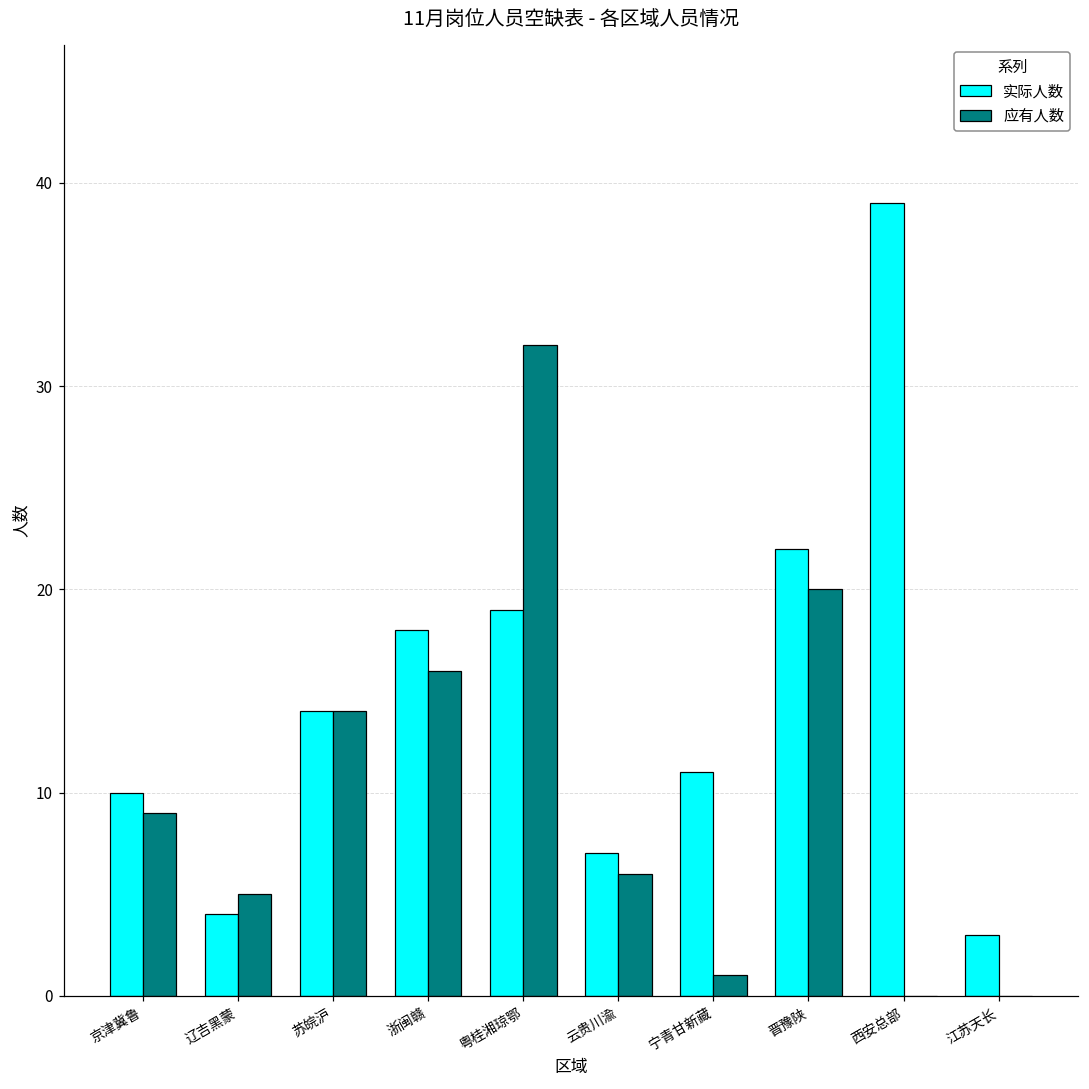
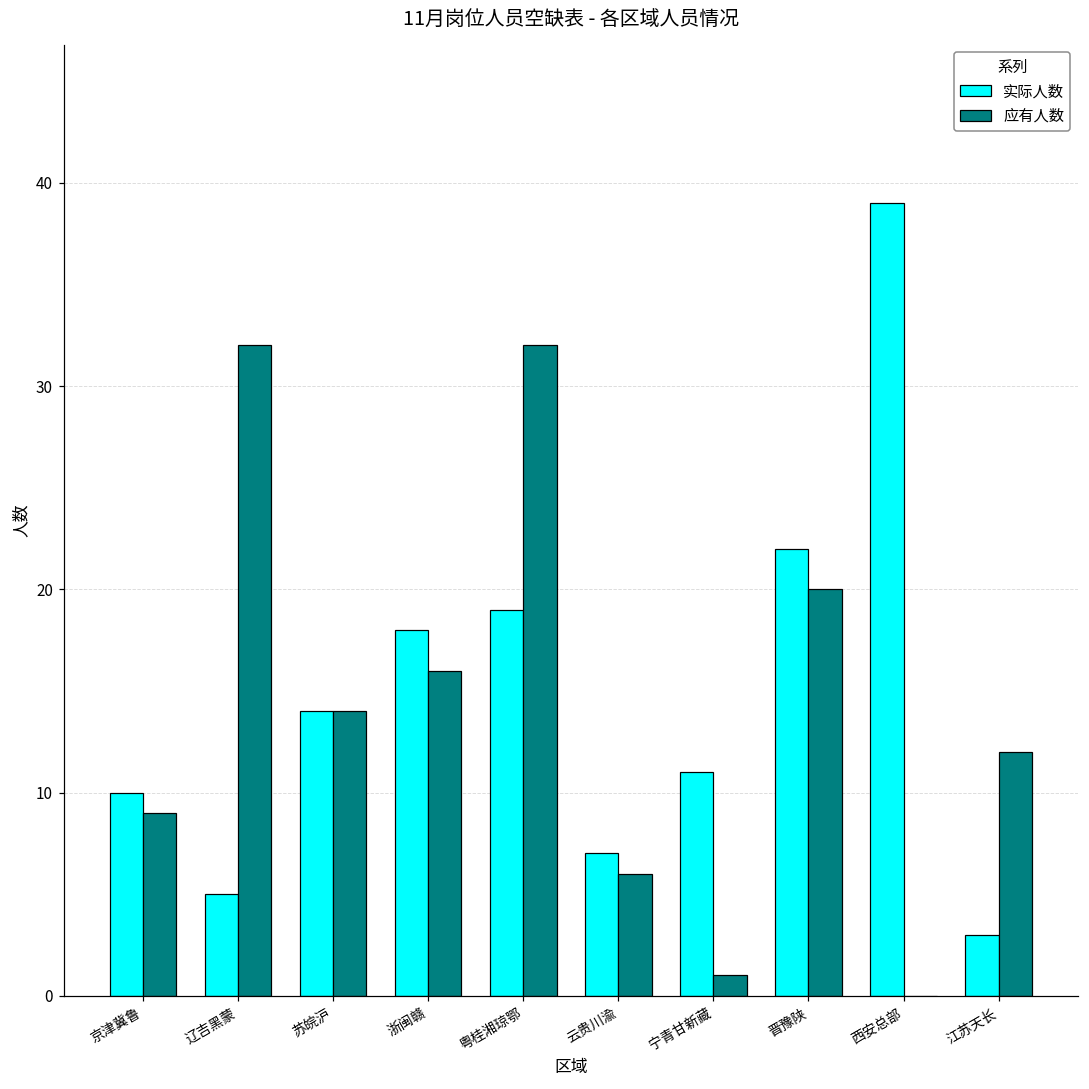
  {
    "实际人数": {
      "京津冀鲁": 10,
-     "辽吉黑蒙": 4,
+     "辽吉黑蒙": 5,
      "苏皖沪": 14,
      "浙闽赣": 18,
      "粤桂湘琼鄂": 19,
      "云贵川渝": 7,
      "宁青甘新藏": 11,
      "晋豫陕": 22,
      "西安总部": 39,
      "江苏天长": 3
    },
    "应有人数": {
      "京津冀鲁": 9,
-     "辽吉黑蒙": 5,
+     "辽吉黑蒙": 32,
      "苏皖沪": 14,
      "浙闽赣": 16,
      "粤桂湘琼鄂": 32,
      "云贵川渝": 6,
      "宁青甘新藏": 1,
      "晋豫陕": 20,
      "西安总部": 0,
-     "江苏天长": 0
+     "江苏天长": 12
    }
  }
